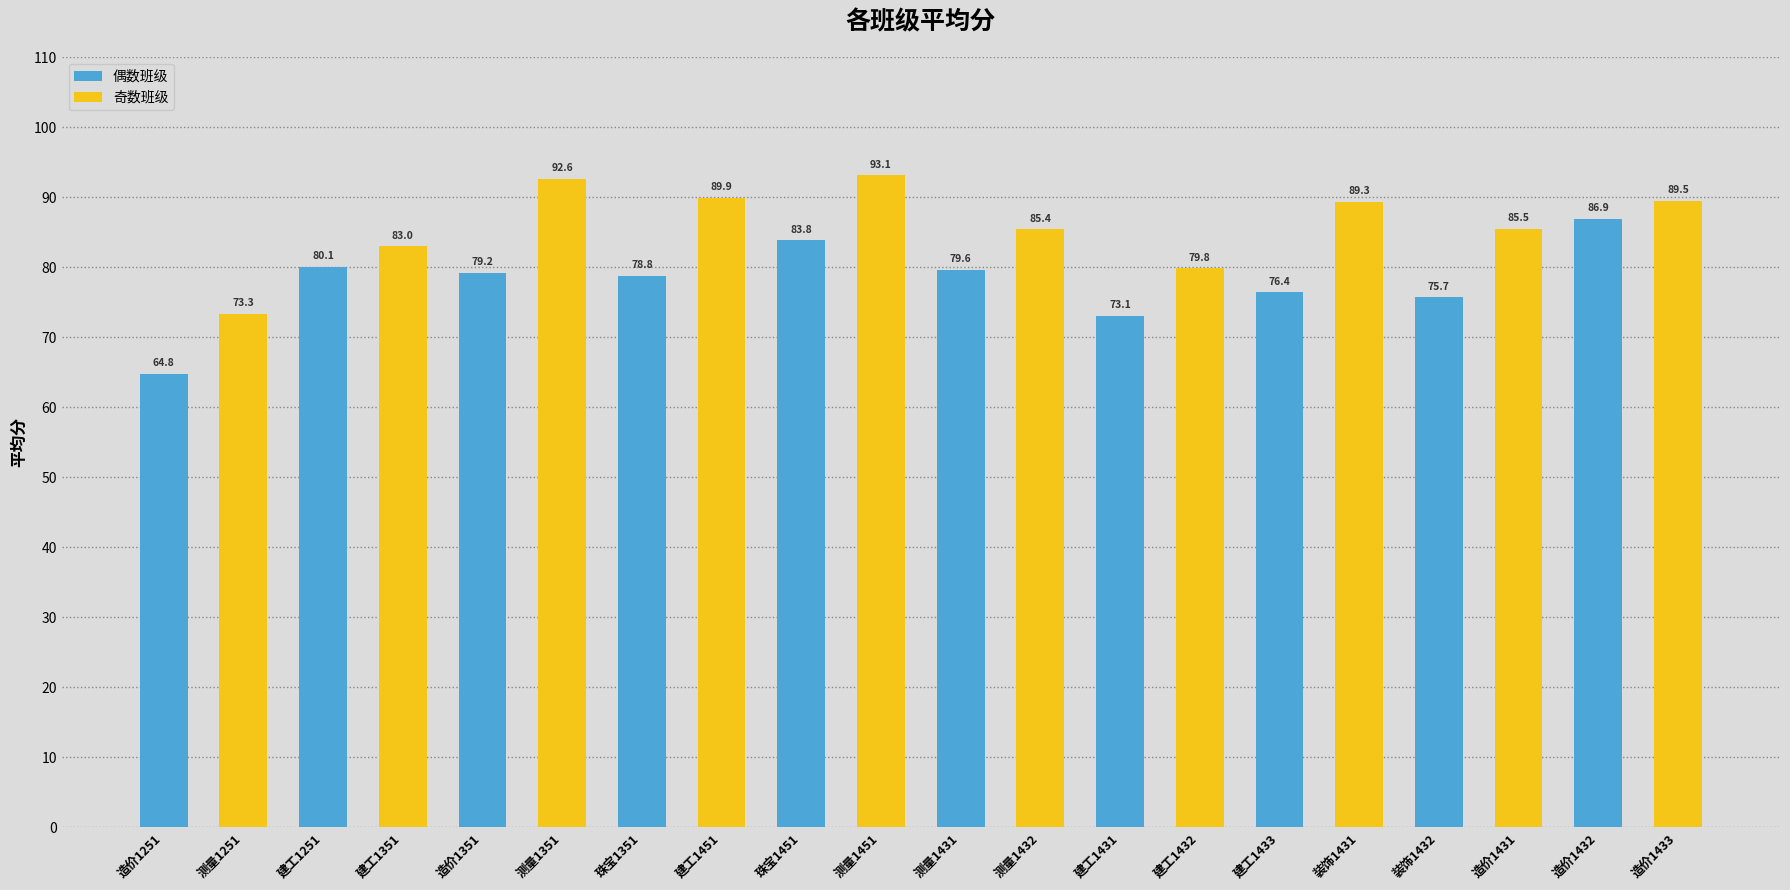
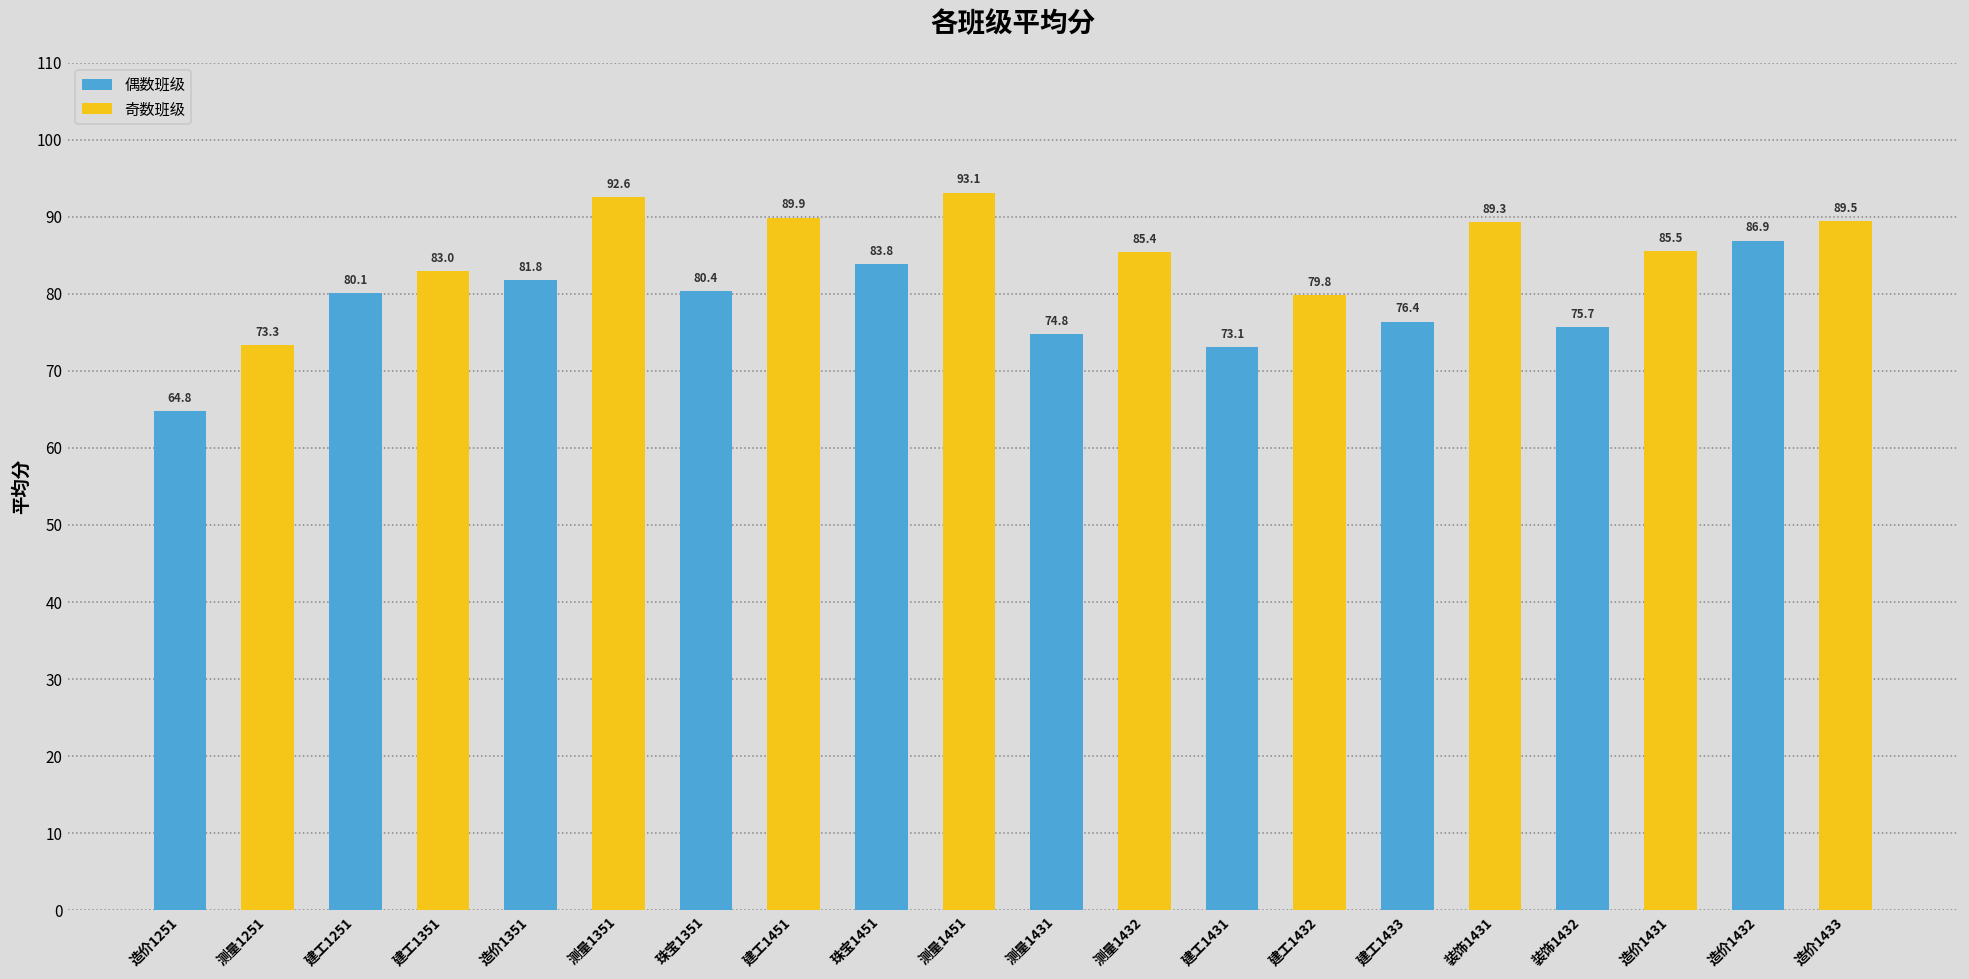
  {
    "偶数班级": {
      "造价1251": 64.8,
      "建工1251": 80.1,
-     "造价1351": 79.2,
-     "珠宝1351": 78.8,
+     "造价1351": 81.8,
+     "珠宝1351": 80.4,
      "珠宝1451": 83.8,
-     "测量1431": 79.6,
+     "测量1431": 74.8,
      "建工1431": 73.1,
      "建工1433": 76.4,
      "装饰1432": 75.7,
      "造价1432": 86.9
    },
    "奇数班级": {
      "测量1251": 73.3,
      "建工1351": 83.0,
      "测量1351": 92.6,
      "建工1451": 89.9,
      "测量1451": 93.1,
      "测量1432": 85.4,
      "建工1432": 79.8,
      "装饰1431": 89.3,
      "造价1431": 85.5,
      "造价1433": 89.5
    }
  }
